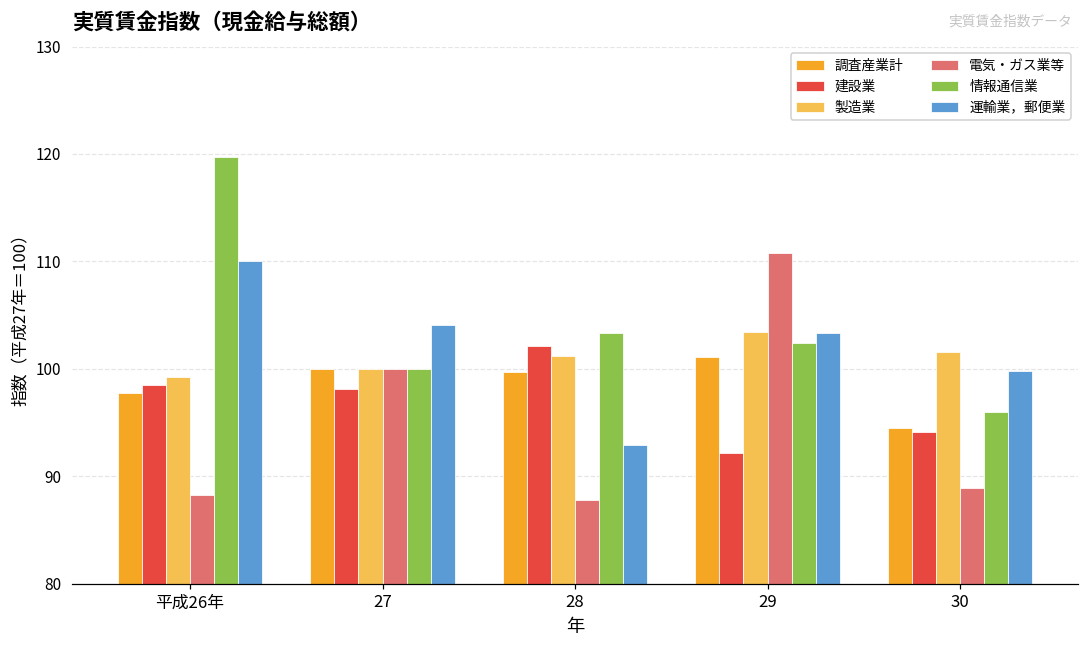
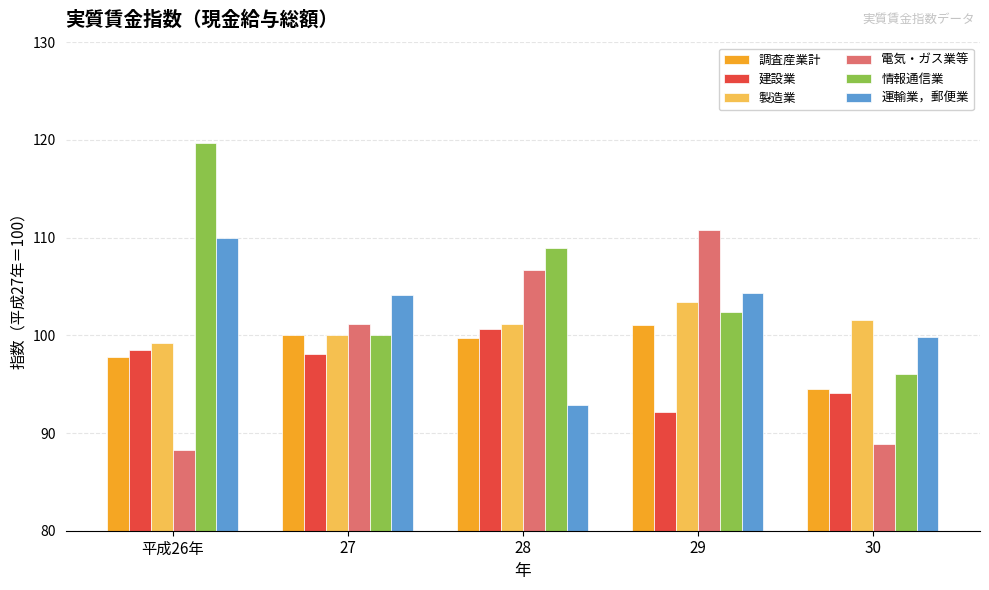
  {
    "建設業": {
      "平成26年": 99,
      "27": 98,
-     "28": 102,
+     "28": 101,
      "29": 92,
      "30": 94
    },
    "電気・ガス業等": {
      "平成26年": 88,
-     "27": 100,
-     "28": 88,
+     "27": 101,
+     "28": 107,
      "29": 111,
      "30": 89
    },
    "情報通信業": {
      "平成26年": 120,
      "27": 100,
-     "28": 103,
+     "28": 109,
      "29": 102,
      "30": 96
    },
    "運輸業，郵便業": {
      "平成26年": 110,
      "27": 104,
      "28": 93,
-     "29": 103,
+     "29": 104,
      "30": 100
    }
  }
